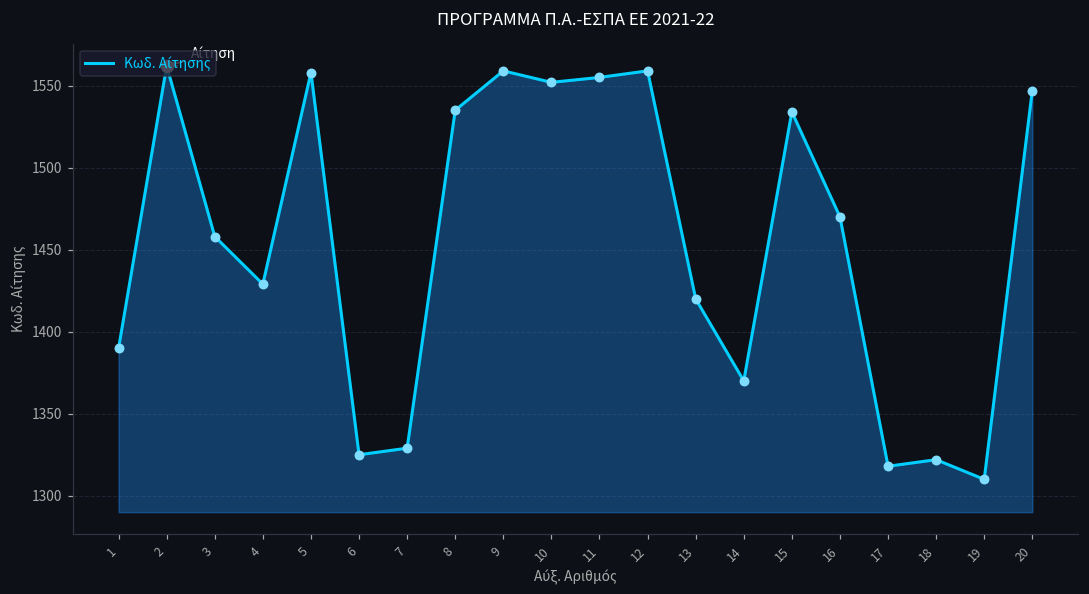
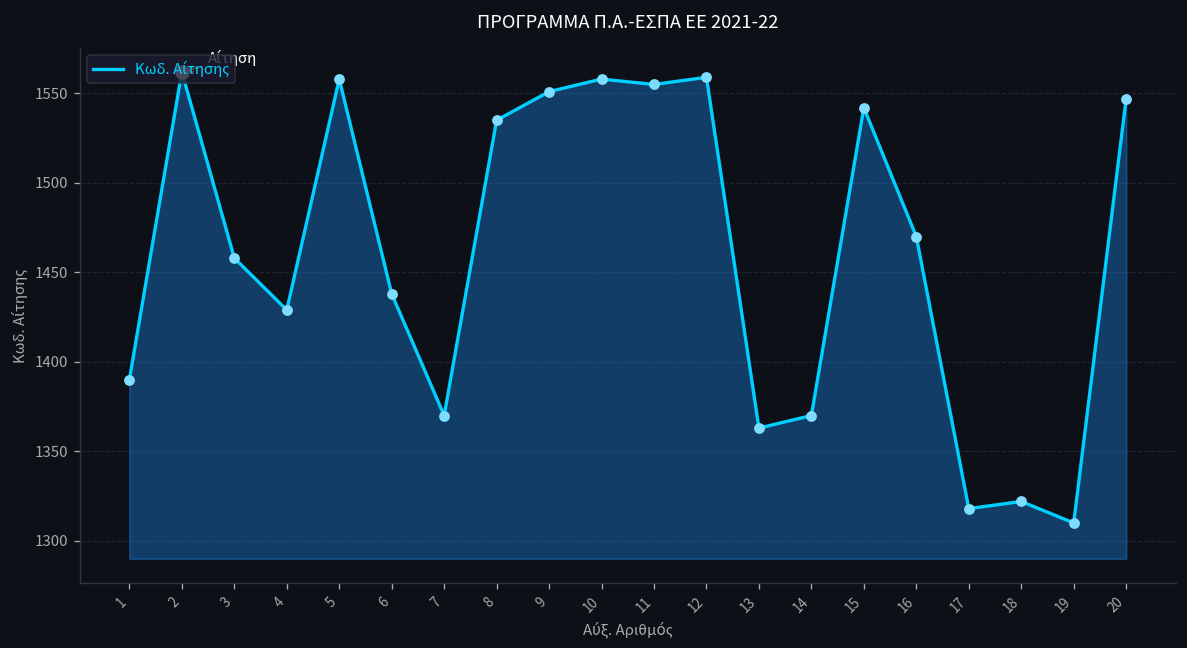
  {
    "Κωδ. Αίτησης": {
      "1": 1390,
      "3": 1458,
      "4": 1429,
      "5": 1558,
-     "6": 1325,
-     "7": 1329,
+     "6": 1438,
+     "7": 1370,
      "8": 1535,
-     "9": 1559,
-     "10": 1552,
+     "9": 1551,
+     "10": 1558,
      "11": 1555,
      "12": 1559,
-     "13": 1420,
+     "13": 1363,
      "14": 1370,
-     "15": 1534,
+     "15": 1542,
      "16": 1470,
      "17": 1318,
      "18": 1322,
      "19": 1310,
      "20": 1547
    }
  }
